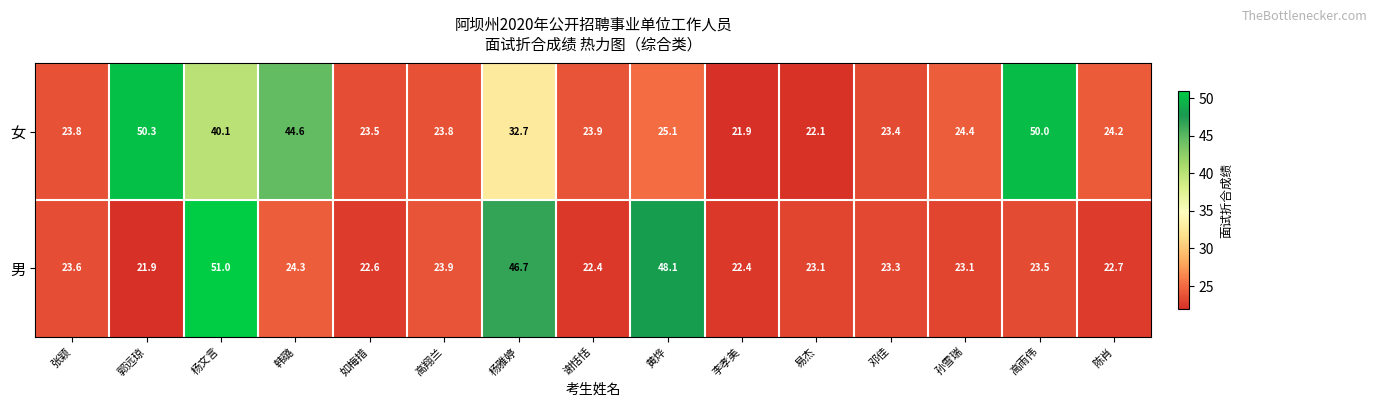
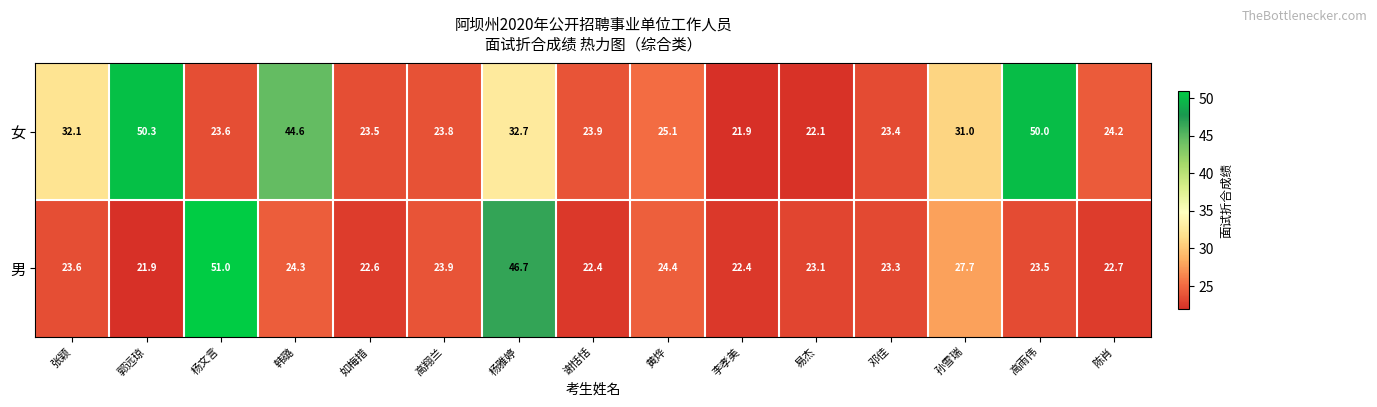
  {
    "女": {
-     "张颖": 23.8,
+     "张颖": 32.1,
      "郭远琼": 50.3,
-     "杨文言": 40.1,
+     "杨文言": 23.6,
      "韩璐": 44.6,
      "如梅措": 23.5,
      "高翔兰": 23.8,
      "杨雅婷": 32.7,
      "谢恬恬": 23.9,
      "黄烨": 25.1,
      "李孝美": 21.9,
      "易杰": 22.1,
      "邓佳": 23.4,
-     "孙雪瑞": 24.4,
+     "孙雪瑞": 31.0,
      "高雨伟": 50.0,
      "陈肖": 24.2
    },
    "男": {
      "张颖": 23.6,
      "郭远琼": 21.9,
      "杨文言": 51.0,
      "韩璐": 24.3,
      "如梅措": 22.6,
      "高翔兰": 23.9,
      "杨雅婷": 46.7,
      "谢恬恬": 22.4,
-     "黄烨": 48.1,
+     "黄烨": 24.4,
      "李孝美": 22.4,
      "易杰": 23.1,
      "邓佳": 23.3,
-     "孙雪瑞": 23.1,
+     "孙雪瑞": 27.7,
      "高雨伟": 23.5,
      "陈肖": 22.7
    }
  }
